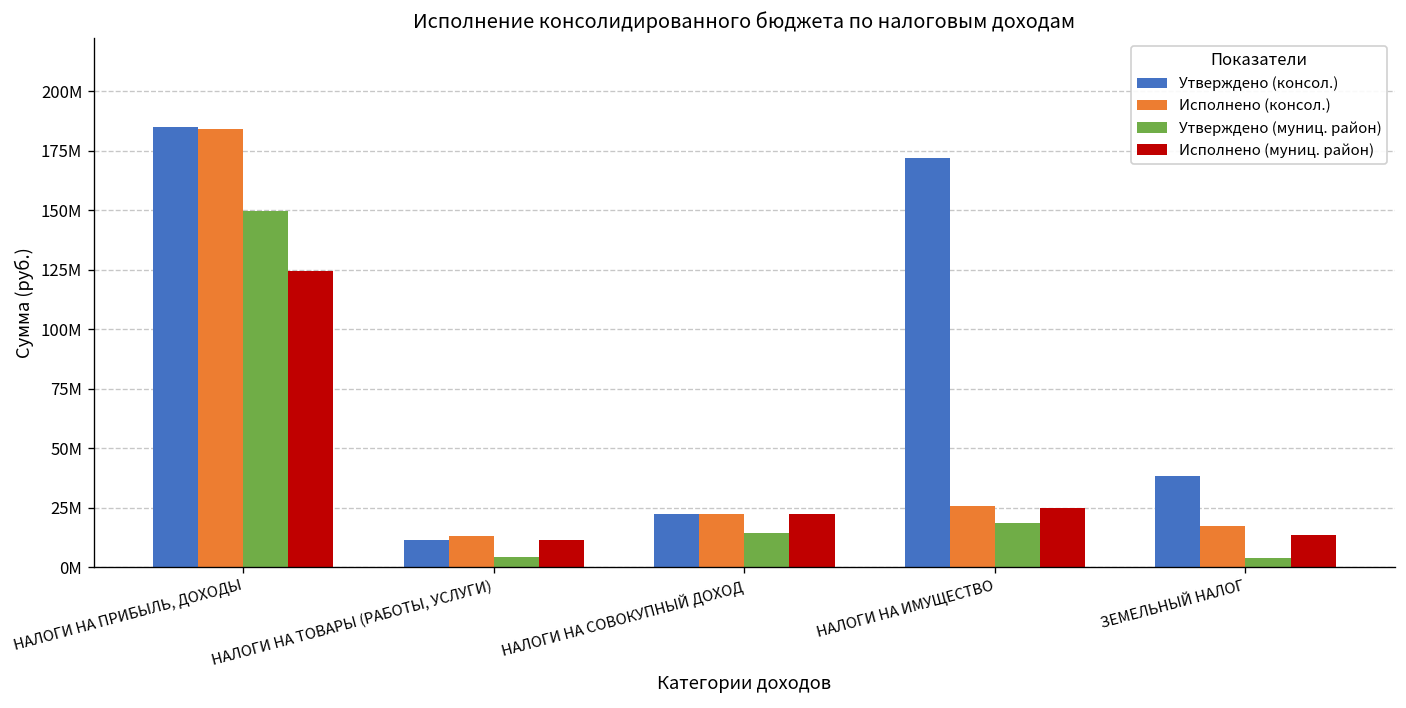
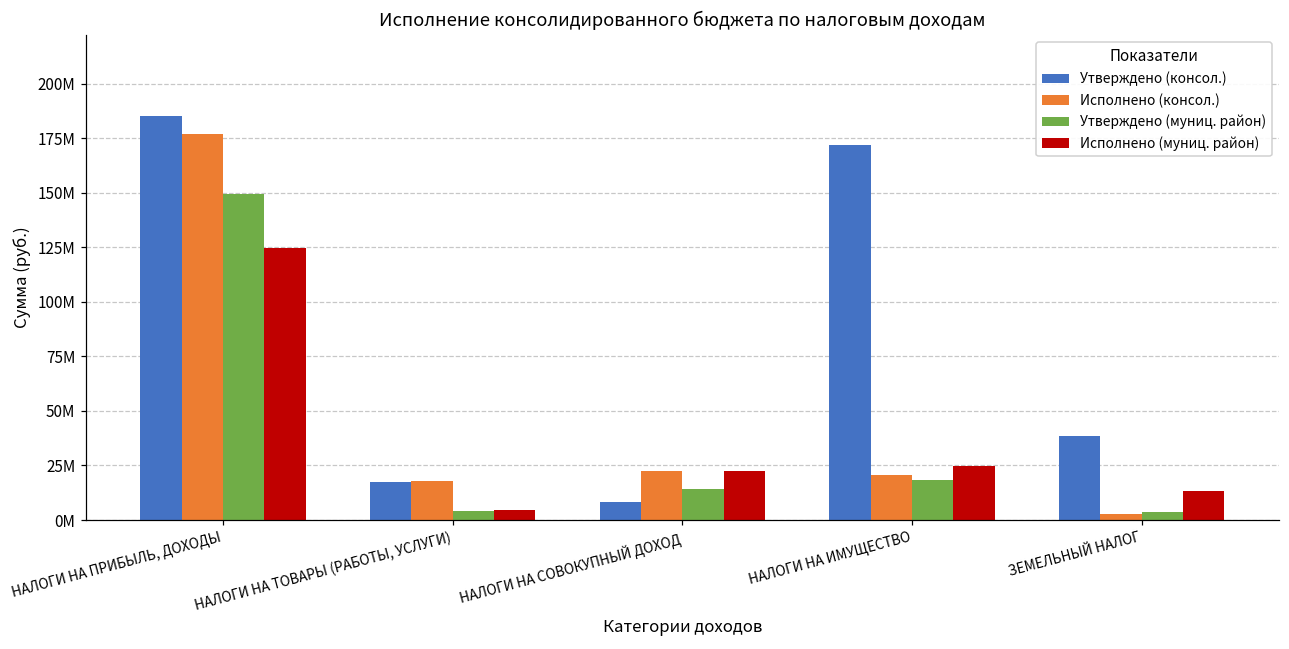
  {
    "Утверждено (консол.)": {
      "НАЛОГИ НА ПРИБЫЛЬ, ДОХОДЫ": 185000000,
-     "НАЛОГИ НА ТОВАРЫ (РАБОТЫ, УСЛУГИ)": 12000000,
-     "НАЛОГИ НА СОВОКУПНЫЙ ДОХОД": 22000000,
+     "НАЛОГИ НА ТОВАРЫ (РАБОТЫ, УСЛУГИ)": 17000000,
+     "НАЛОГИ НА СОВОКУПНЫЙ ДОХОД": 8000000,
      "НАЛОГИ НА ИМУЩЕСТВО": 172000000,
      "ЗЕМЕЛЬНЫЙ НАЛОГ": 38000000
    },
    "Исполнено (консол.)": {
-     "НАЛОГИ НА ПРИБЫЛЬ, ДОХОДЫ": 184000000,
-     "НАЛОГИ НА ТОВАРЫ (РАБОТЫ, УСЛУГИ)": 13000000,
+     "НАЛОГИ НА ПРИБЫЛЬ, ДОХОДЫ": 177000000,
+     "НАЛОГИ НА ТОВАРЫ (РАБОТЫ, УСЛУГИ)": 18000000,
      "НАЛОГИ НА СОВОКУПНЫЙ ДОХОД": 22000000,
-     "НАЛОГИ НА ИМУЩЕСТВО": 26000000,
-     "ЗЕМЕЛЬНЫЙ НАЛОГ": 18000000
+     "НАЛОГИ НА ИМУЩЕСТВО": 21000000,
+     "ЗЕМЕЛЬНЫЙ НАЛОГ": 3000000
    },
    "Утверждено (муниц. район)": {
      "НАЛОГИ НА ПРИБЫЛЬ, ДОХОДЫ": 150000000,
      "НАЛОГИ НА ТОВАРЫ (РАБОТЫ, УСЛУГИ)": 4000000,
      "НАЛОГИ НА СОВОКУПНЫЙ ДОХОД": 14000000,
      "НАЛОГИ НА ИМУЩЕСТВО": 19000000,
      "ЗЕМЕЛЬНЫЙ НАЛОГ": 4000000
    },
    "Исполнено (муниц. район)": {
      "НАЛОГИ НА ПРИБЫЛЬ, ДОХОДЫ": 125000000,
-     "НАЛОГИ НА ТОВАРЫ (РАБОТЫ, УСЛУГИ)": 11000000,
+     "НАЛОГИ НА ТОВАРЫ (РАБОТЫ, УСЛУГИ)": 5000000,
      "НАЛОГИ НА СОВОКУПНЫЙ ДОХОД": 22000000,
      "НАЛОГИ НА ИМУЩЕСТВО": 25000000,
      "ЗЕМЕЛЬНЫЙ НАЛОГ": 14000000
    }
  }
